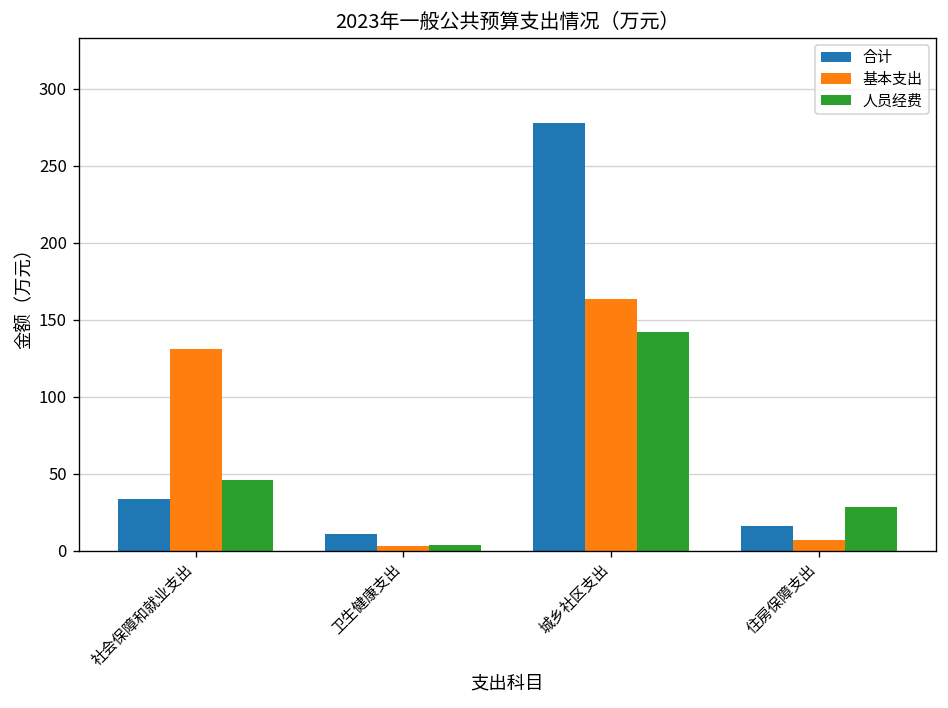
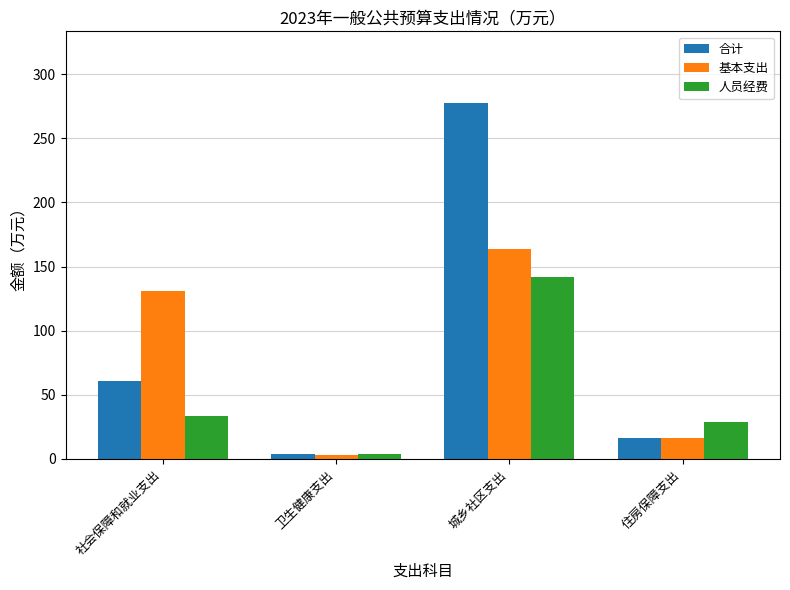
  {
    "合计": {
-     "社会保障和就业支出": 34,
-     "卫生健康支出": 11,
+     "社会保障和就业支出": 61,
+     "卫生健康支出": 4,
      "城乡社区支出": 278,
      "住房保障支出": 16
    },
    "基本支出": {
      "社会保障和就业支出": 131,
      "卫生健康支出": 3,
      "城乡社区支出": 164,
-     "住房保障支出": 7
+     "住房保障支出": 16
    },
    "人员经费": {
-     "社会保障和就业支出": 46,
+     "社会保障和就业支出": 34,
      "卫生健康支出": 4,
      "城乡社区支出": 142,
      "住房保障支出": 28
    }
  }
